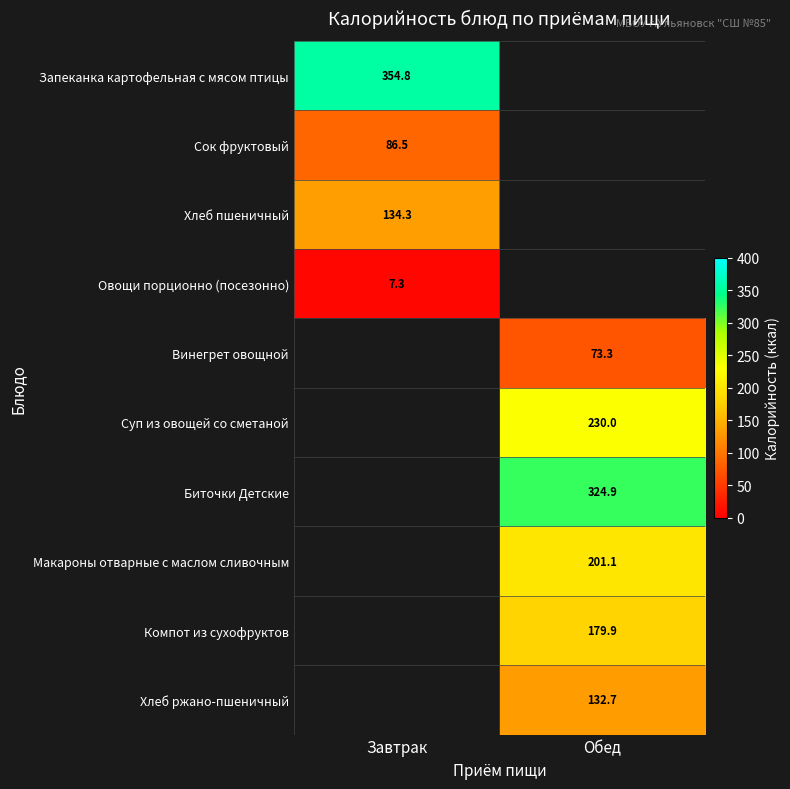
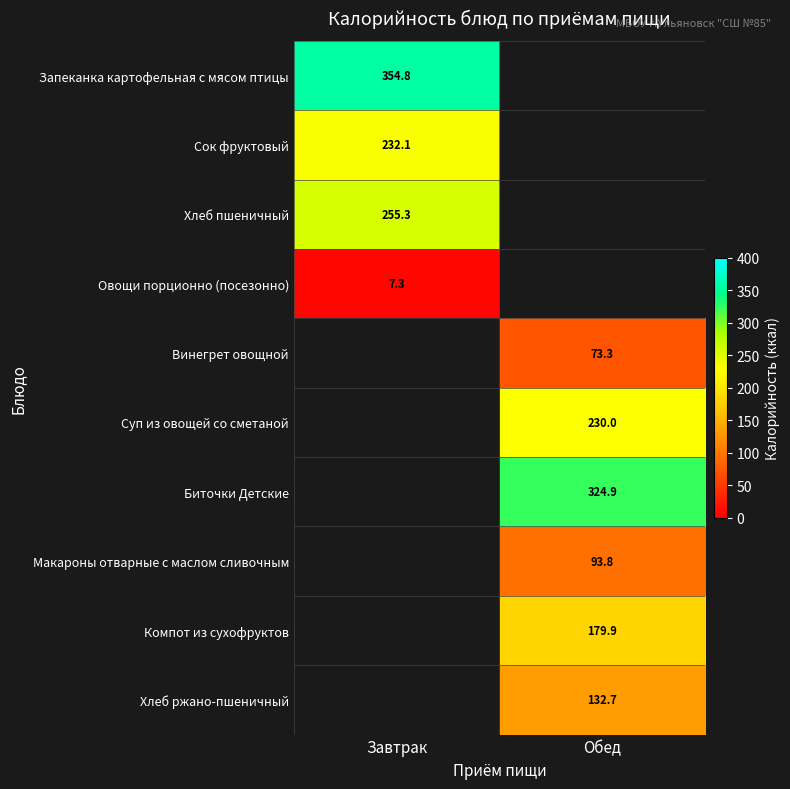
  {
    "Запеканка картофельная с мясом птицы": {
      "Завтрак": 354.8
    },
    "Сок фруктовый": {
-     "Завтрак": 86.5
+     "Завтрак": 232.1
    },
    "Хлеб пшеничный": {
-     "Завтрак": 134.3
+     "Завтрак": 255.3
    },
    "Овощи порционно (посезонно)": {
      "Завтрак": 7.3
    },
    "Винегрет овощной": {
      "Обед": 73.3
    },
    "Суп из овощей со сметаной": {
      "Обед": 230.0
    },
    "Биточки Детские": {
      "Обед": 324.9
    },
    "Макароны отварные с маслом сливочным": {
-     "Обед": 201.1
+     "Обед": 93.8
    },
    "Компот из сухофруктов": {
      "Обед": 179.9
    },
    "Хлеб ржано-пшеничный": {
      "Обед": 132.7
    }
  }
